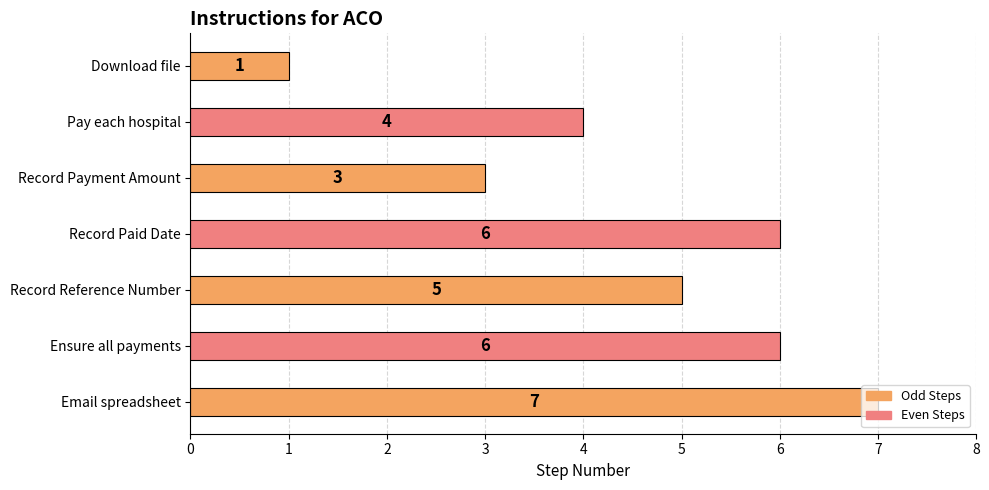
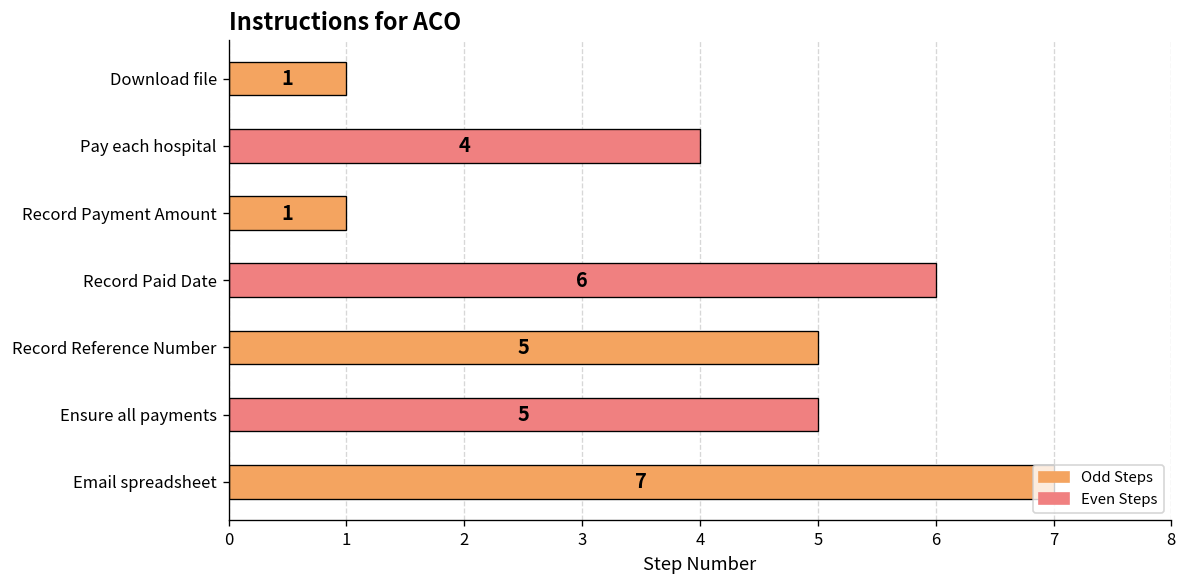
  {
    "Download file": 1,
    "Pay each hospital": 4,
-   "Record Payment Amount": 3,
+   "Record Payment Amount": 1,
    "Record Paid Date": 6,
    "Record Reference Number": 5,
-   "Ensure all payments": 6
+   "Ensure all payments": 5
  }
